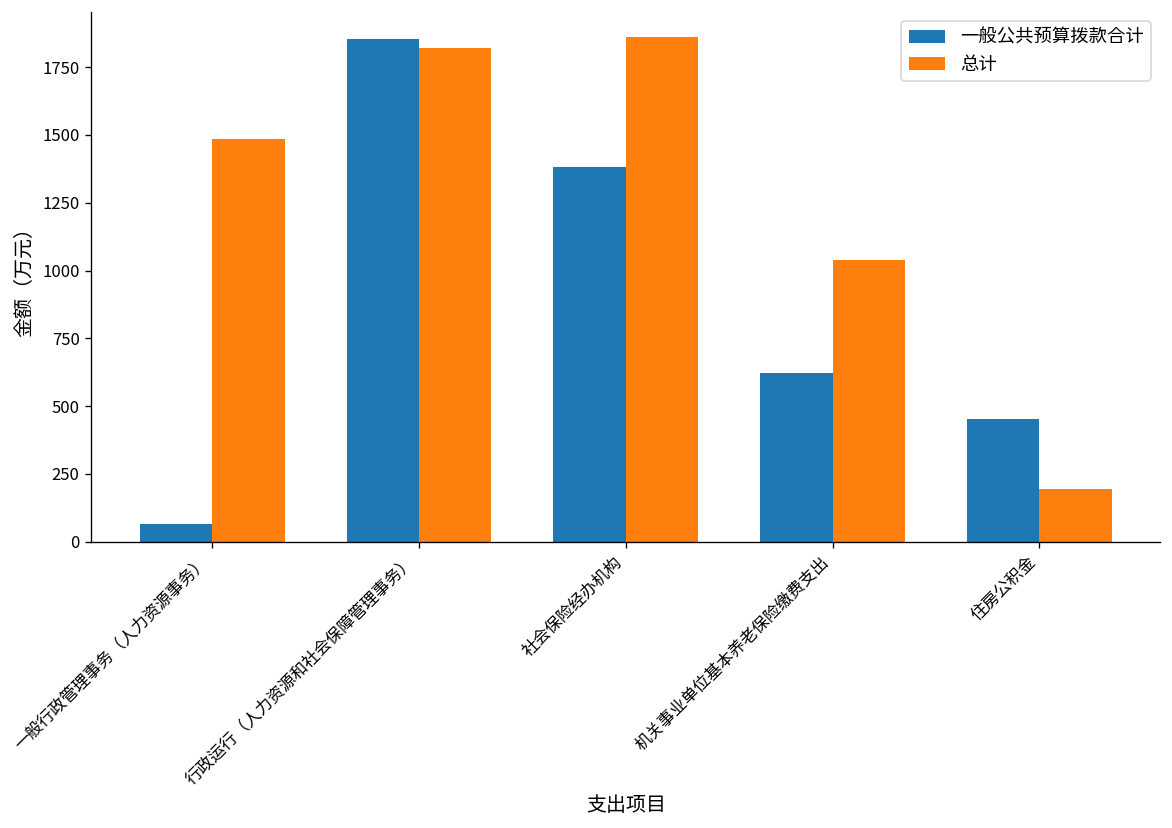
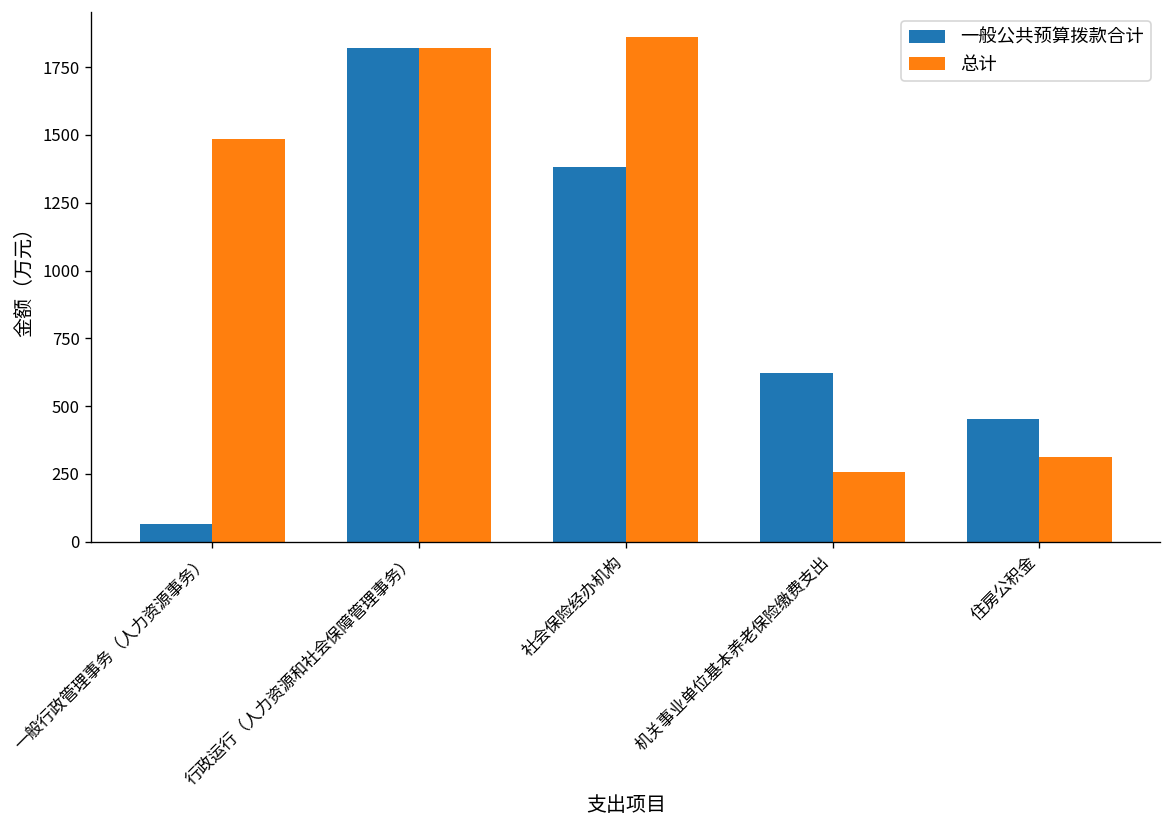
  {
    "一般公共预算拨款合计": {
      "一般行政管理事务（人力资源事务）": 70,
-     "行政运行（人力资源和社会保障管理事务）": 1860,
+     "行政运行（人力资源和社会保障管理事务）": 1820,
      "社会保险经办机构": 1380,
      "机关事业单位基本养老保险缴费支出": 620,
      "住房公积金": 450
    },
    "总计": {
      "一般行政管理事务（人力资源事务）": 1480,
      "行政运行（人力资源和社会保障管理事务）": 1820,
      "社会保险经办机构": 1860,
-     "机关事业单位基本养老保险缴费支出": 1040,
-     "住房公积金": 190
+     "机关事业单位基本养老保险缴费支出": 260,
+     "住房公积金": 310
    }
  }
